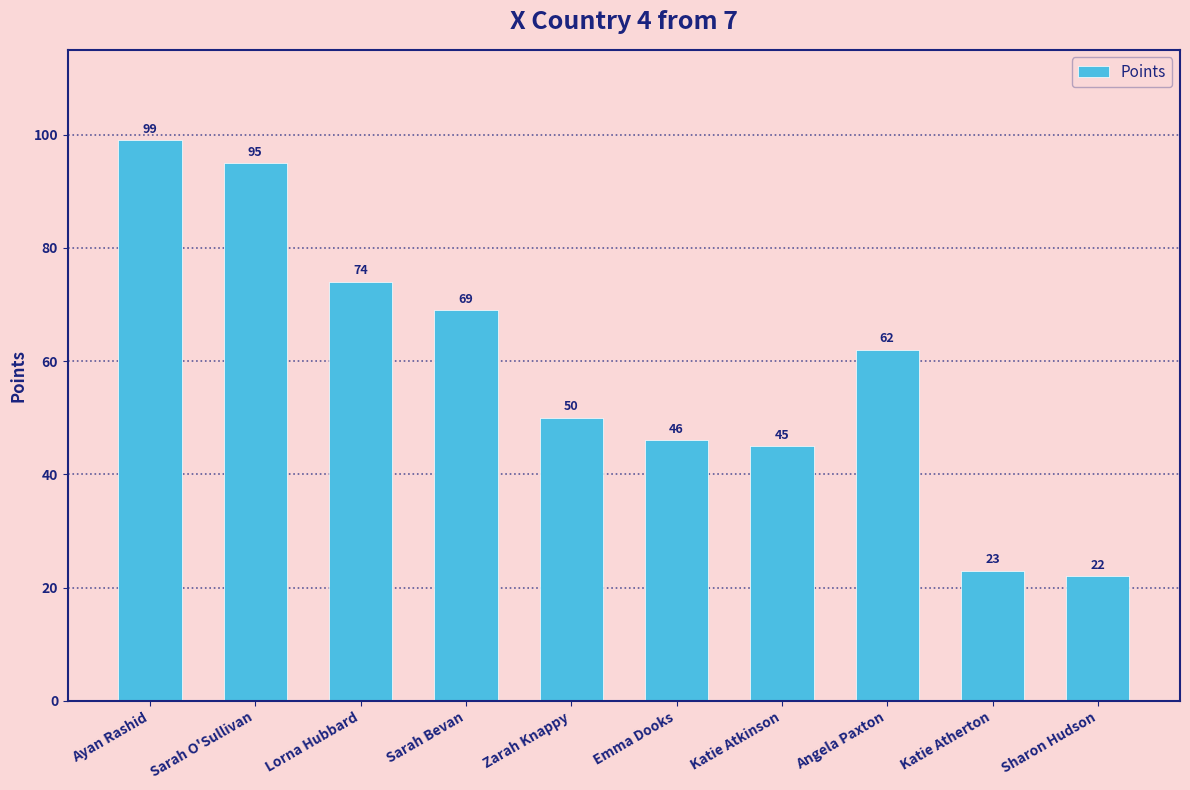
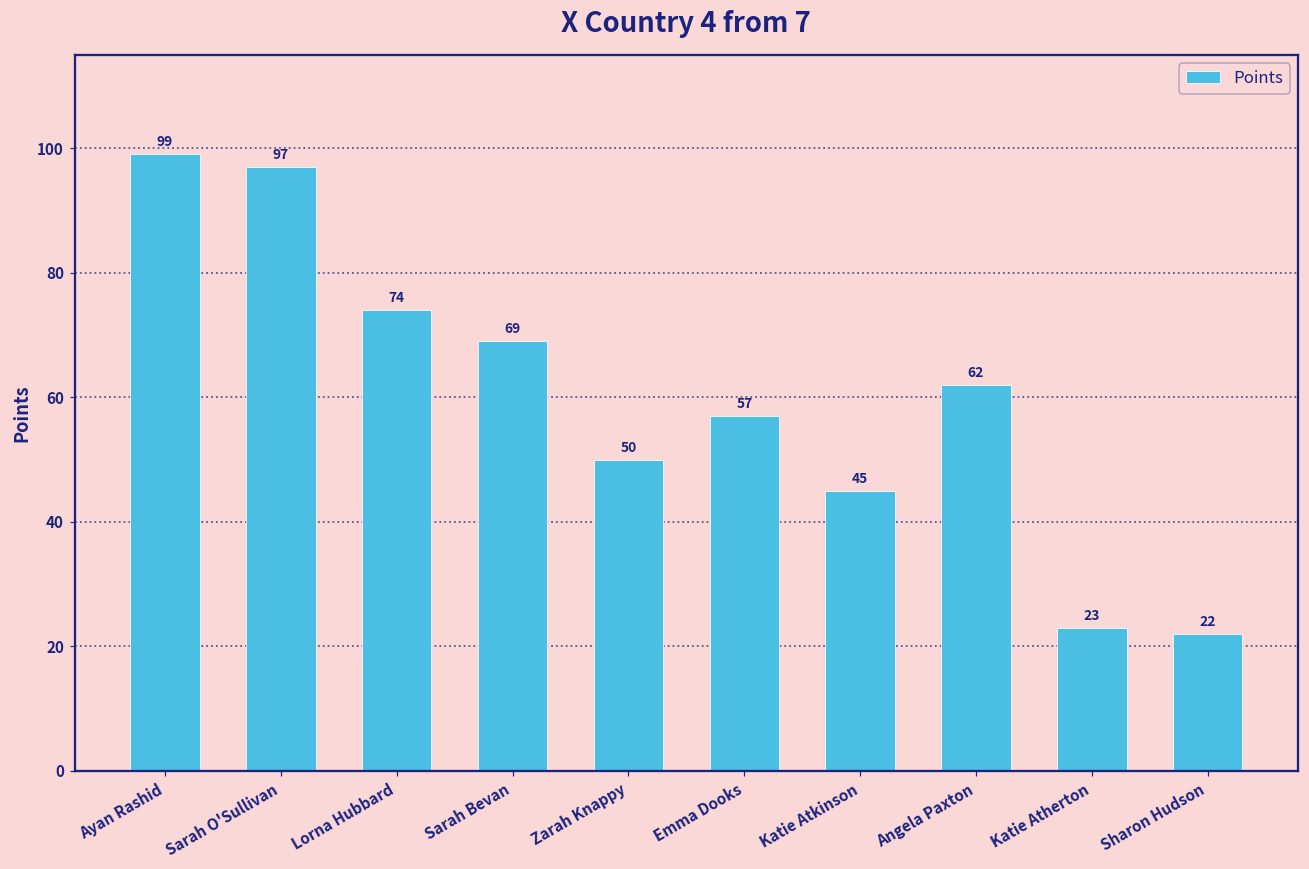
  {
    "Ayan Rashid": 99,
-   "Sarah O'Sullivan": 95,
+   "Sarah O'Sullivan": 97,
    "Lorna Hubbard": 74,
    "Sarah Bevan": 69,
    "Zarah Knappy": 50,
-   "Emma Dooks": 46,
+   "Emma Dooks": 57,
    "Katie Atkinson": 45,
    "Angela Paxton": 62,
    "Katie Atherton": 23,
    "Sharon Hudson": 22
  }
